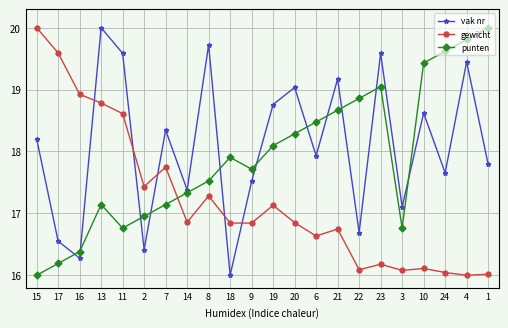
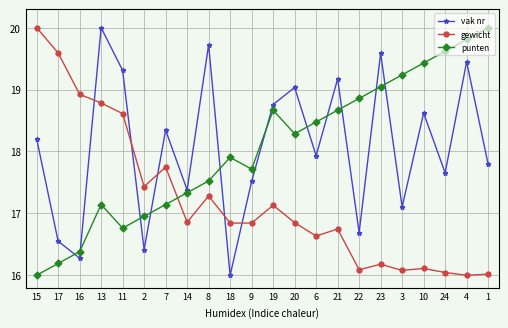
  {
    "vak nr": {
      "15": 18.2,
      "17": 16.6,
      "16": 16.3,
      "13": 20.0,
-     "11": 19.6,
+     "11": 19.3,
      "2": 16.4,
      "7": 18.3,
      "14": 17.4,
      "8": 19.7,
      "18": 16.0,
      "9": 17.5,
      "19": 18.8,
      "20": 19.0,
      "6": 17.9,
      "21": 19.2,
      "22": 16.7,
      "23": 19.6,
      "3": 17.1,
      "10": 18.6,
      "24": 17.7,
      "4": 19.4,
      "1": 17.8
    },
    "gewicht": {
      "15": 20.0,
      "17": 19.6,
      "16": 18.9,
      "13": 18.8,
      "11": 18.6,
      "2": 17.4,
      "7": 17.7,
      "14": 16.9,
      "8": 17.3,
      "18": 16.8,
      "9": 16.8,
      "19": 17.1,
      "20": 16.9,
      "6": 16.6,
      "21": 16.7,
      "22": 16.1,
      "23": 16.2,
      "3": 16.1,
      "10": 16.1,
      "24": 16.0,
      "4": 16.0,
      "1": 16.0
    },
    "punten": {
      "15": 16.0,
      "17": 16.2,
      "16": 16.4,
      "13": 17.1,
      "11": 16.8,
      "2": 17.0,
      "7": 17.1,
      "14": 17.3,
      "8": 17.5,
      "18": 17.9,
      "9": 17.7,
-     "19": 18.1,
+     "19": 18.7,
      "20": 18.3,
      "6": 18.5,
      "21": 18.7,
      "22": 18.9,
      "23": 19.0,
-     "3": 16.8,
+     "3": 19.2,
      "10": 19.4
    }
  }
